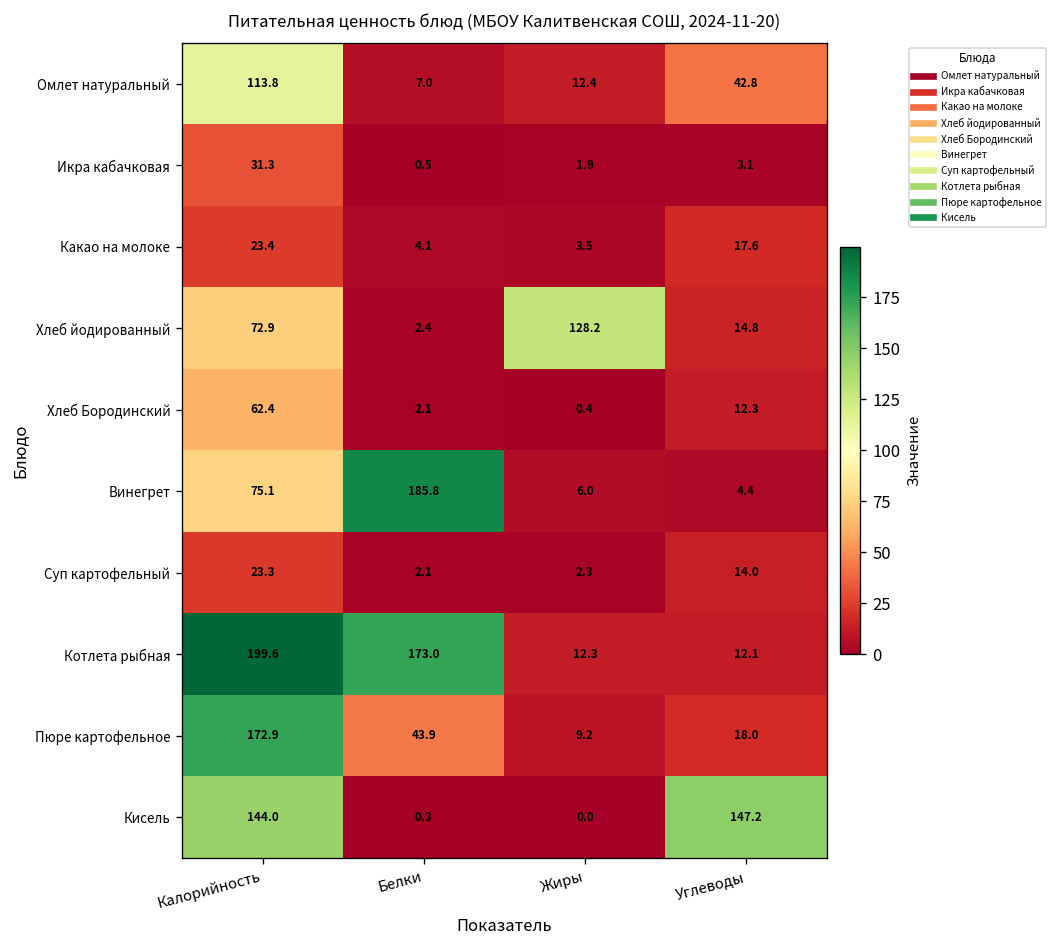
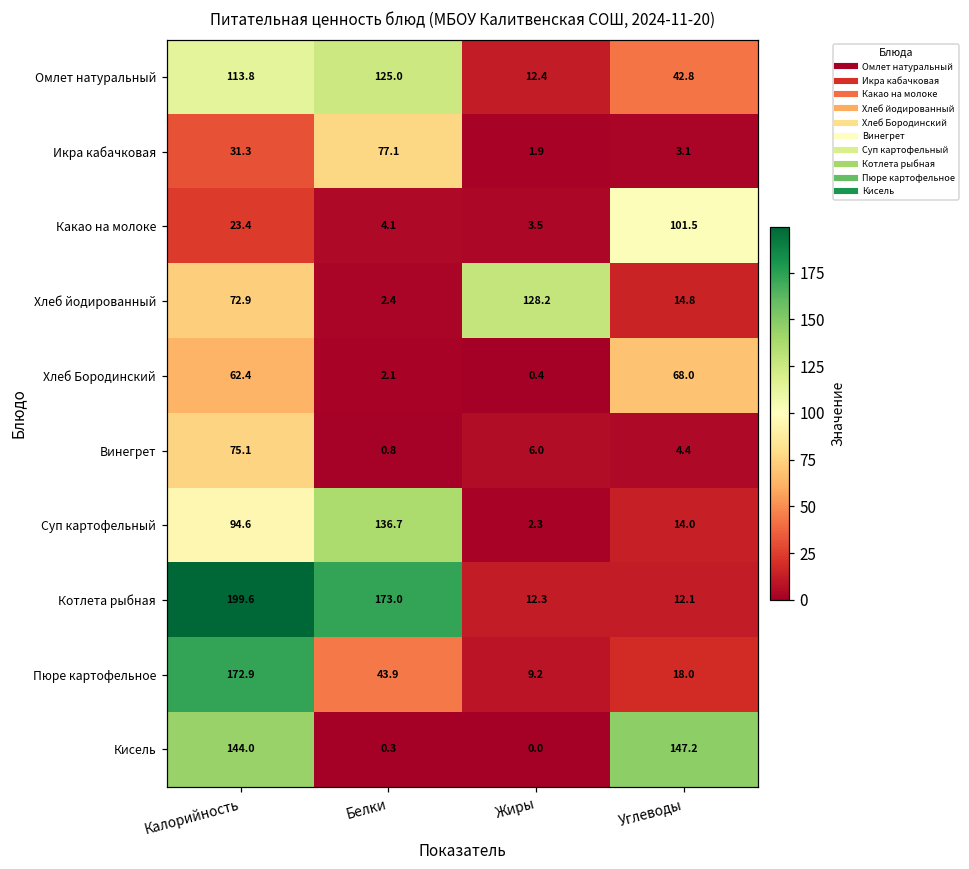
  {
    "Омлет натуральный": {
      "Калорийность": 113.8,
-     "Белки": 7.0,
+     "Белки": 125.0,
      "Жиры": 12.4,
      "Углеводы": 42.8
    },
    "Икра кабачковая": {
      "Калорийность": 31.3,
-     "Белки": 0.5,
+     "Белки": 77.1,
      "Жиры": 1.9,
      "Углеводы": 3.1
    },
    "Какао на молоке": {
      "Калорийность": 23.4,
      "Белки": 4.1,
      "Жиры": 3.5,
-     "Углеводы": 17.6
+     "Углеводы": 101.5
    },
    "Хлеб йодированный": {
      "Калорийность": 72.9,
      "Белки": 2.4,
      "Жиры": 128.2,
      "Углеводы": 14.8
    },
    "Хлеб Бородинский": {
      "Калорийность": 62.4,
      "Белки": 2.1,
      "Жиры": 0.4,
-     "Углеводы": 12.3
+     "Углеводы": 68.0
    },
    "Винегрет": {
      "Калорийность": 75.1,
-     "Белки": 185.8,
+     "Белки": 0.8,
      "Жиры": 6.0,
      "Углеводы": 4.4
    },
    "Суп картофельный": {
-     "Калорийность": 23.3,
-     "Белки": 2.1,
+     "Калорийность": 94.6,
+     "Белки": 136.7,
      "Жиры": 2.3,
      "Углеводы": 14.0
    },
    "Котлета рыбная": {
      "Калорийность": 199.6,
      "Белки": 173.0,
      "Жиры": 12.3,
      "Углеводы": 12.1
    },
    "Пюре картофельное": {
      "Калорийность": 172.9,
      "Белки": 43.9,
      "Жиры": 9.2,
      "Углеводы": 18.0
    },
    "Кисель": {
      "Калорийность": 144.0,
      "Белки": 0.3,
      "Жиры": 0.0,
      "Углеводы": 147.2
    }
  }
